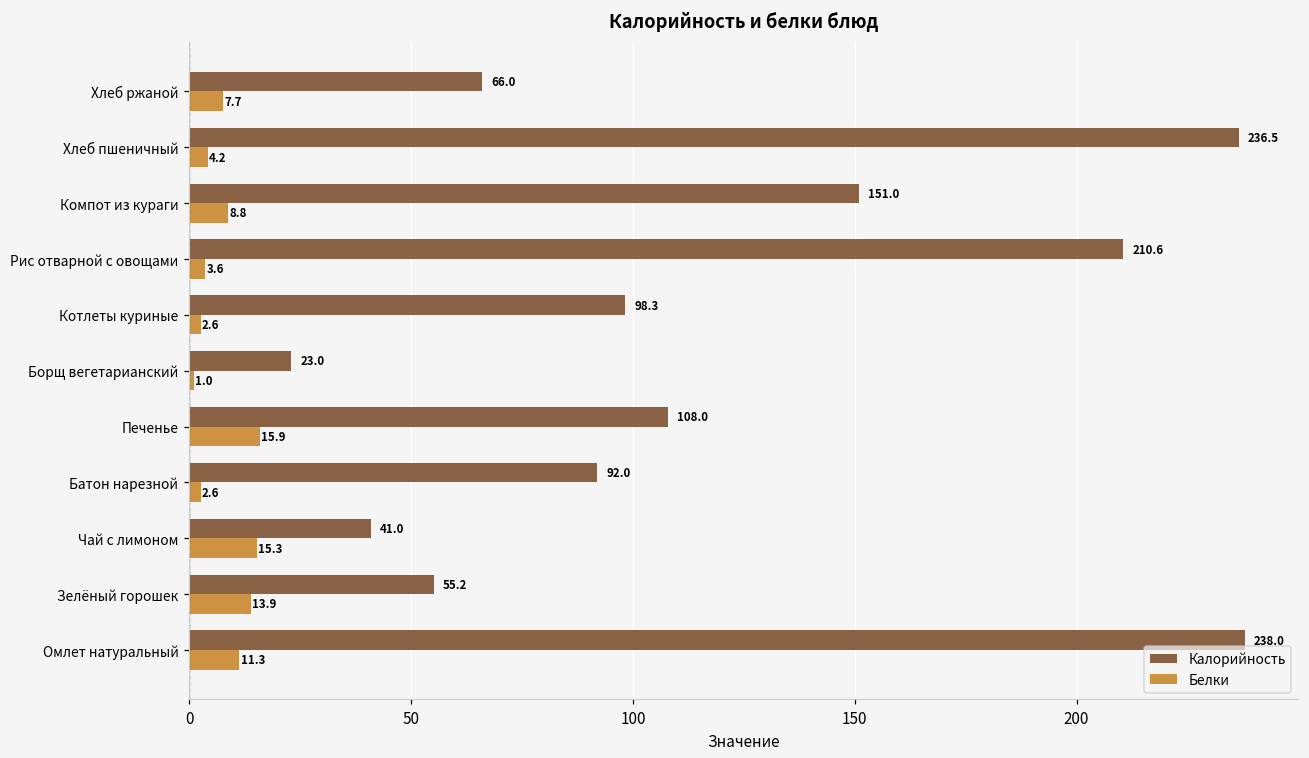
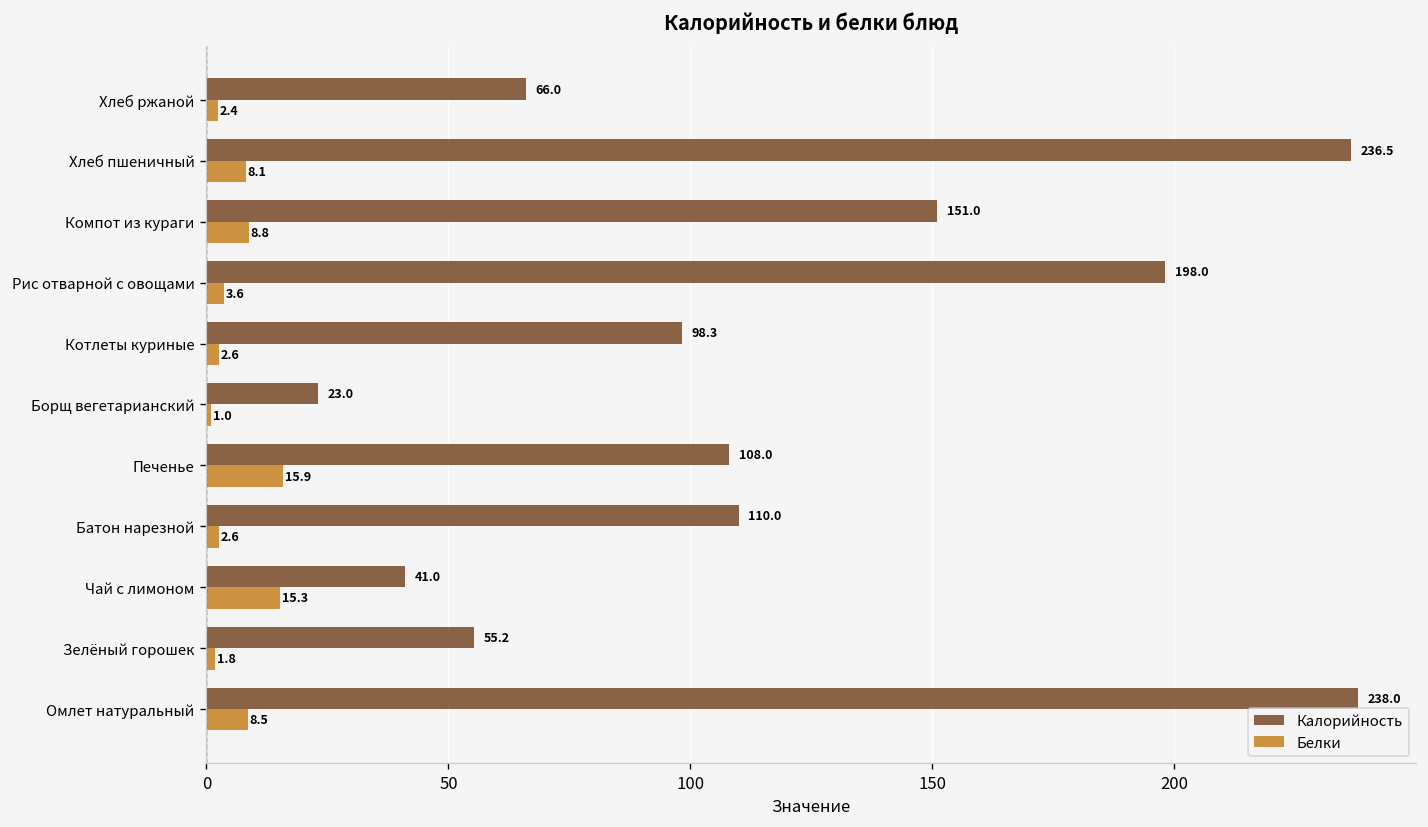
  {
    "Калорийность": {
      "Хлеб ржаной": 66.0,
      "Хлеб пшеничный": 236.5,
      "Компот из кураги": 151.0,
-     "Рис отварной с овощами": 210.6,
+     "Рис отварной с овощами": 198.0,
      "Котлеты куриные": 98.3,
      "Борщ вегетарианский": 23.0,
      "Печенье": 108.0,
-     "Батон нарезной": 92.0,
+     "Батон нарезной": 110.0,
      "Чай с лимоном": 41.0,
      "Зелёный горошек": 55.2,
      "Омлет натуральный": 238.0
    },
    "Белки": {
-     "Хлеб ржаной": 7.7,
-     "Хлеб пшеничный": 4.2,
+     "Хлеб ржаной": 2.4,
+     "Хлеб пшеничный": 8.1,
      "Компот из кураги": 8.8,
      "Рис отварной с овощами": 3.6,
      "Котлеты куриные": 2.6,
      "Борщ вегетарианский": 1.0,
      "Печенье": 15.9,
      "Батон нарезной": 2.6,
      "Чай с лимоном": 15.3,
-     "Зелёный горошек": 13.9,
-     "Омлет натуральный": 11.3
+     "Зелёный горошек": 1.8,
+     "Омлет натуральный": 8.5
    }
  }
